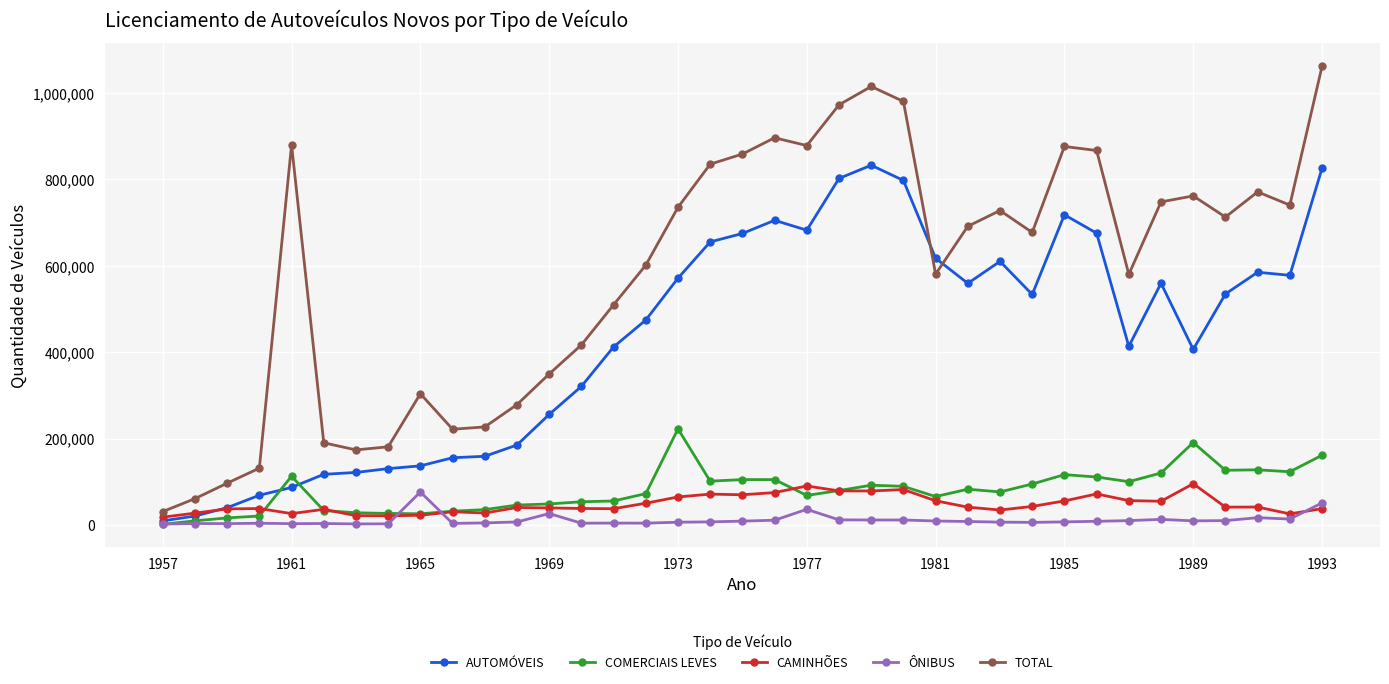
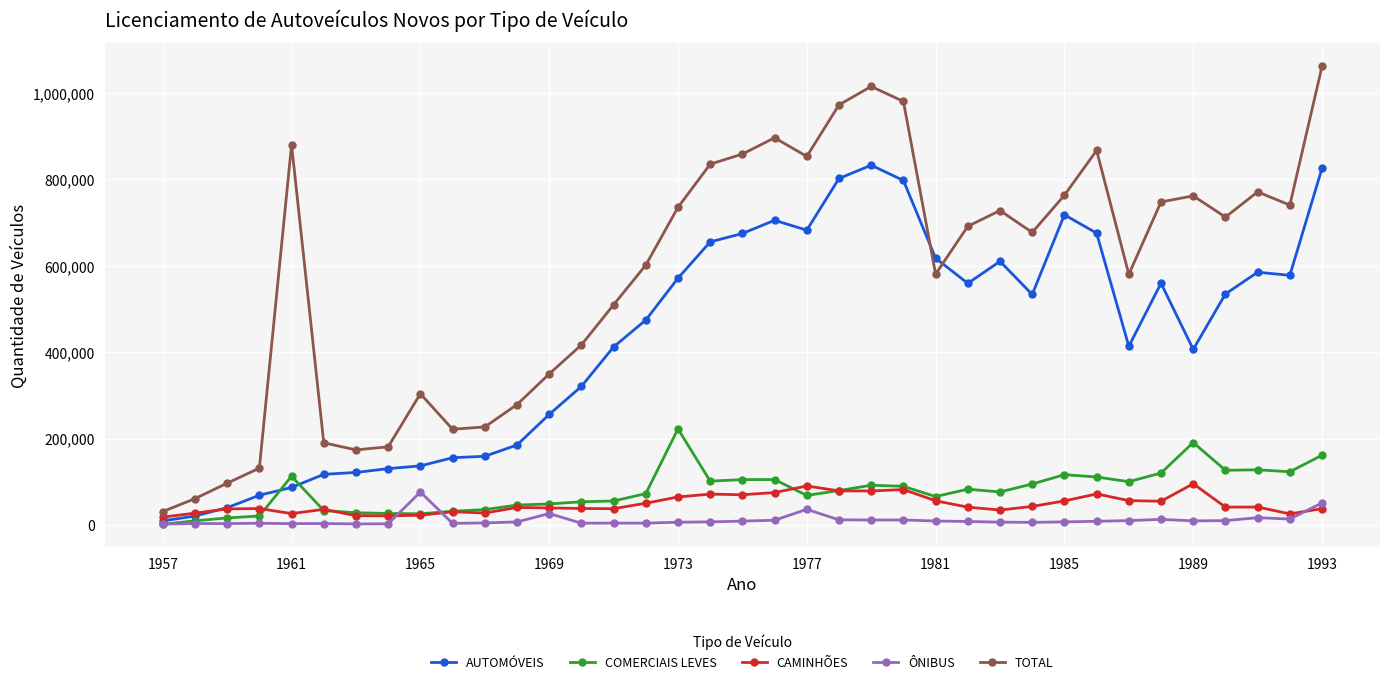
  {
    "AUTOMÓVEIS": {
      "1957": "10,000",
      "1961": "90,000",
      "1965": "140,000",
      "1969": "260,000",
      "1973": "570,000",
      "1977": "680,000",
      "1981": "620,000",
      "1985": "720,000",
      "1989": "410,000",
      "1993": "830,000"
    },
    "COMERCIAIS LEVES": {
      "1961": "110,000",
      "1969": "50,000",
      "1973": "220,000",
      "1977": "70,000",
      "1981": "70,000",
      "1985": "120,000",
      "1989": "190,000",
      "1993": "160,000"
    },
    "CAMINHÕES": {
      "1957": "20,000",
      "1961": "30,000",
      "1969": "40,000",
      "1973": "60,000",
      "1977": "90,000",
      "1981": "60,000",
      "1985": "60,000",
      "1989": "100,000",
      "1993": "40,000"
    },
    "ÔNIBUS": {
      "1961": "0",
      "1965": "80,000",
      "1969": "30,000",
      "1973": "10,000",
      "1977": "40,000",
      "1981": "10,000",
      "1985": "10,000",
      "1989": "10,000",
      "1993": "50,000"
    },
    "TOTAL": {
      "1957": "30,000",
      "1961": "880,000",
      "1965": "300,000",
      "1969": "350,000",
      "1973": "740,000",
-     "1977": "880,000",
+     "1977": "850,000",
      "1981": "580,000",
-     "1985": "880,000",
+     "1985": "760,000",
      "1989": "760,000",
      "1993": "1,060,000"
    }
  }
